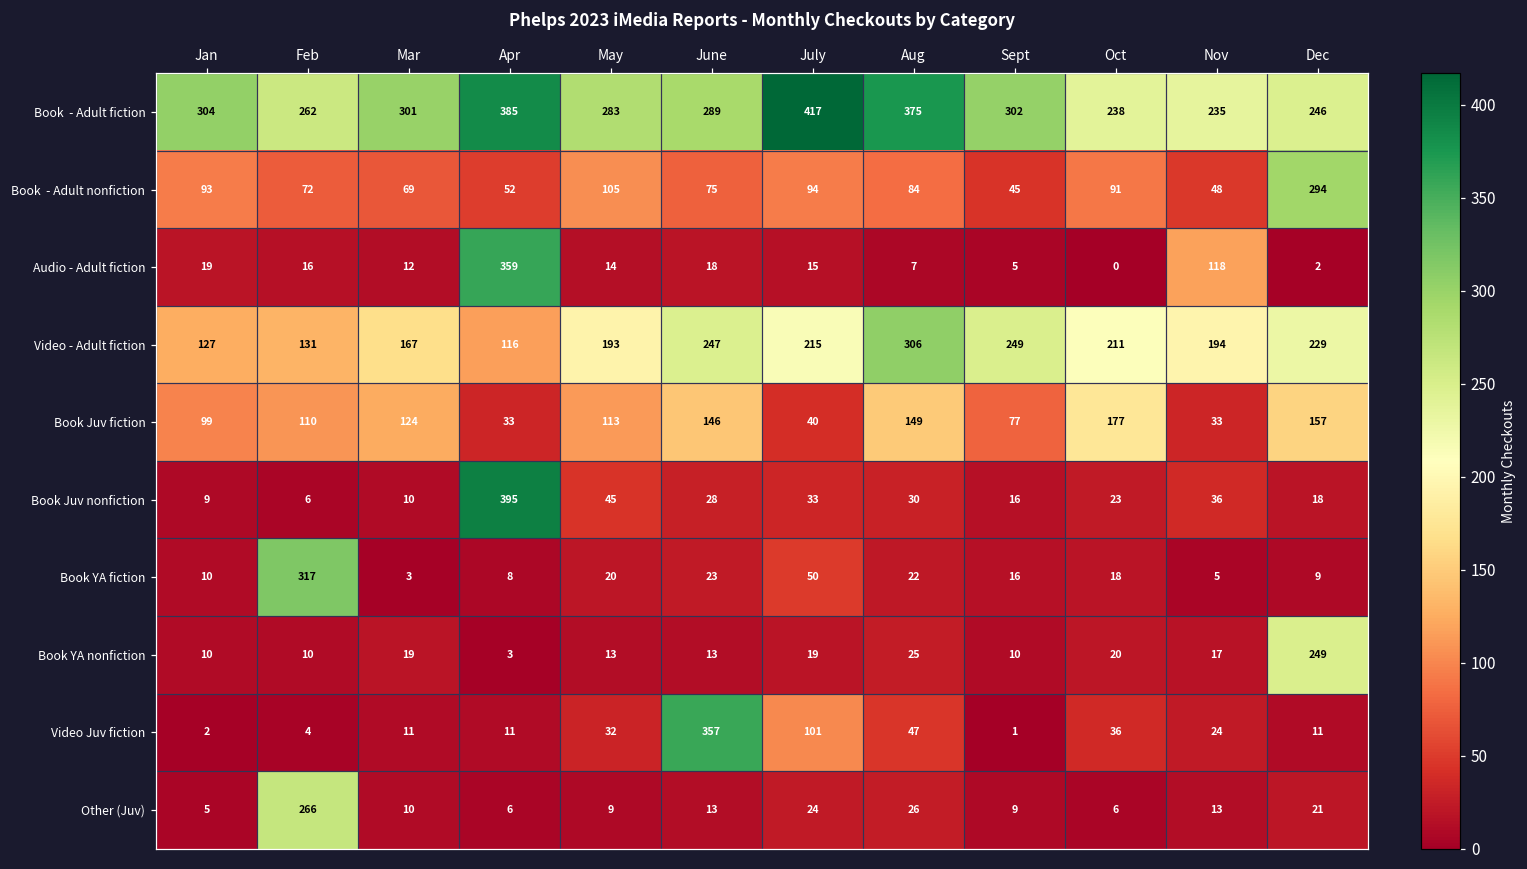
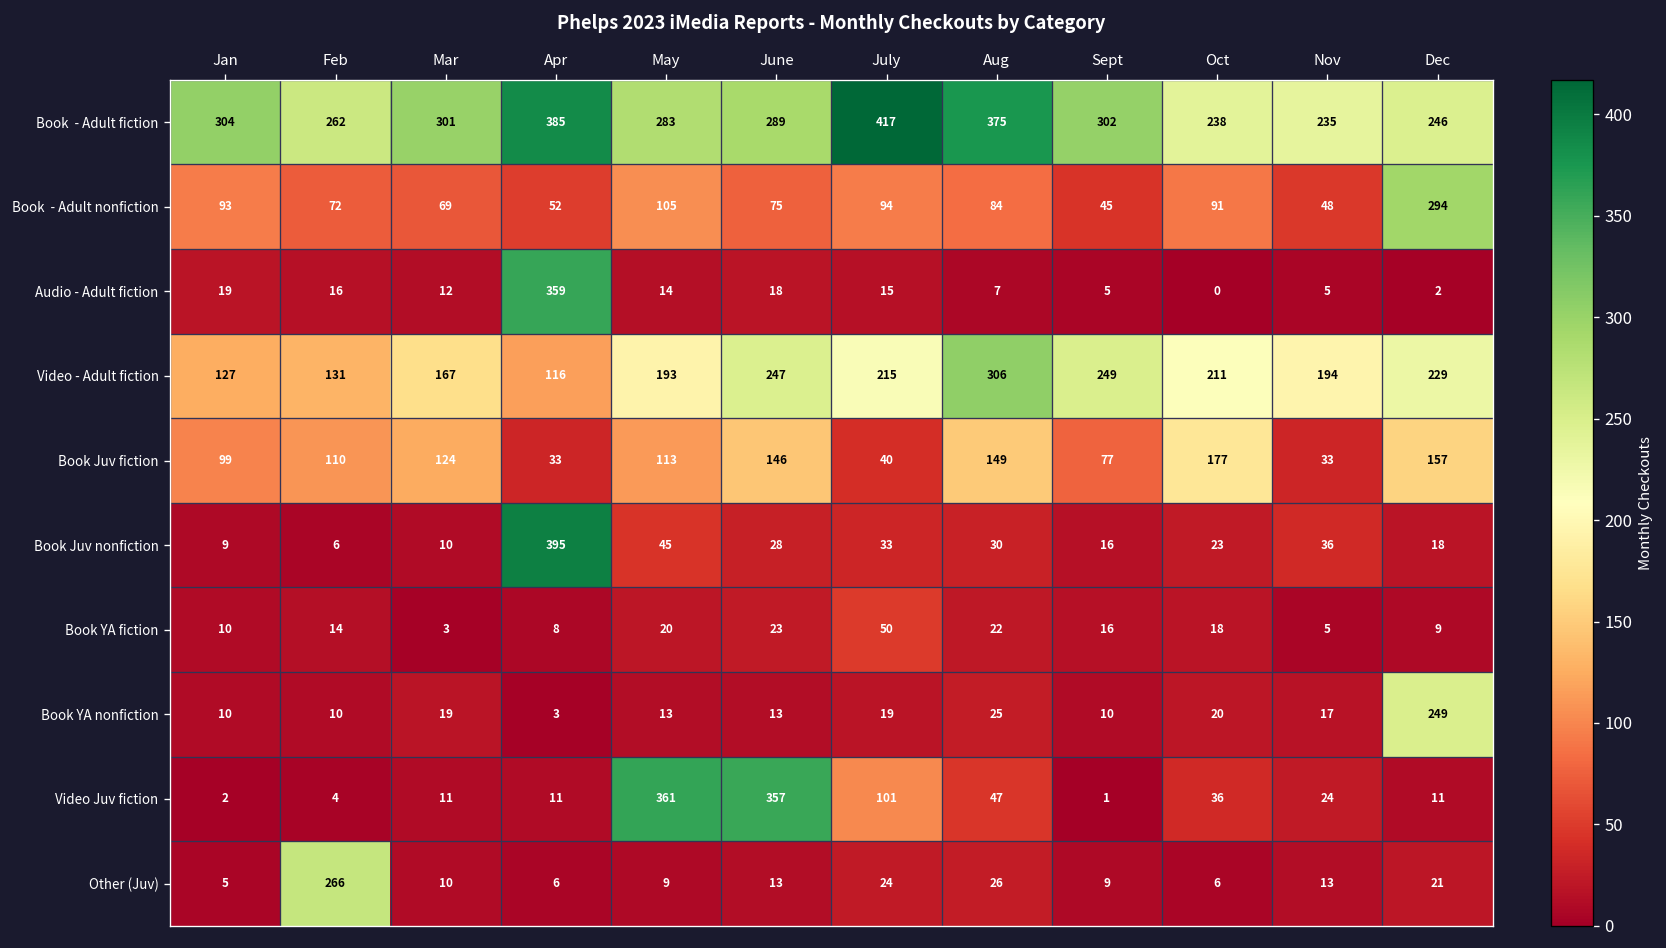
  {
    "Book - Adult fiction": {
      "Jan": 304,
      "Feb": 262,
      "Mar": 301,
      "Apr": 385,
      "May": 283,
      "June": 289,
      "July": 417,
      "Aug": 375,
      "Sept": 302,
      "Oct": 238,
      "Nov": 235,
      "Dec": 246
    },
    "Book - Adult nonfiction": {
      "Jan": 93,
      "Feb": 72,
      "Mar": 69,
      "Apr": 52,
      "May": 105,
      "June": 75,
      "July": 94,
      "Aug": 84,
      "Sept": 45,
      "Oct": 91,
      "Nov": 48,
      "Dec": 294
    },
    "Audio - Adult fiction": {
      "Jan": 19,
      "Feb": 16,
      "Mar": 12,
      "Apr": 359,
      "May": 14,
      "June": 18,
      "July": 15,
      "Aug": 7,
      "Sept": 5,
      "Oct": 0,
-     "Nov": 118,
+     "Nov": 5,
      "Dec": 2
    },
    "Video - Adult fiction": {
      "Jan": 127,
      "Feb": 131,
      "Mar": 167,
      "Apr": 116,
      "May": 193,
      "June": 247,
      "July": 215,
      "Aug": 306,
      "Sept": 249,
      "Oct": 211,
      "Nov": 194,
      "Dec": 229
    },
    "Book Juv fiction": {
      "Jan": 99,
      "Feb": 110,
      "Mar": 124,
      "Apr": 33,
      "May": 113,
      "June": 146,
      "July": 40,
      "Aug": 149,
      "Sept": 77,
      "Oct": 177,
      "Nov": 33,
      "Dec": 157
    },
    "Book Juv nonfiction": {
      "Jan": 9,
      "Feb": 6,
      "Mar": 10,
      "Apr": 395,
      "May": 45,
      "June": 28,
      "July": 33,
      "Aug": 30,
      "Sept": 16,
      "Oct": 23,
      "Nov": 36,
      "Dec": 18
    },
    "Book YA fiction": {
      "Jan": 10,
-     "Feb": 317,
+     "Feb": 14,
      "Mar": 3,
      "Apr": 8,
      "May": 20,
      "June": 23,
      "July": 50,
      "Aug": 22,
      "Sept": 16,
      "Oct": 18,
      "Nov": 5,
      "Dec": 9
    },
    "Book YA nonfiction": {
      "Jan": 10,
      "Feb": 10,
      "Mar": 19,
      "Apr": 3,
      "May": 13,
      "June": 13,
      "July": 19,
      "Aug": 25,
      "Sept": 10,
      "Oct": 20,
      "Nov": 17,
      "Dec": 249
    },
    "Video Juv fiction": {
      "Jan": 2,
      "Feb": 4,
      "Mar": 11,
      "Apr": 11,
-     "May": 32,
+     "May": 361,
      "June": 357,
      "July": 101,
      "Aug": 47,
      "Sept": 1,
      "Oct": 36,
      "Nov": 24,
      "Dec": 11
    },
    "Other (Juv)": {
      "Jan": 5,
      "Feb": 266,
      "Mar": 10,
      "Apr": 6,
      "May": 9,
      "June": 13,
      "July": 24,
      "Aug": 26,
      "Sept": 9,
      "Oct": 6,
      "Nov": 13,
      "Dec": 21
    }
  }
